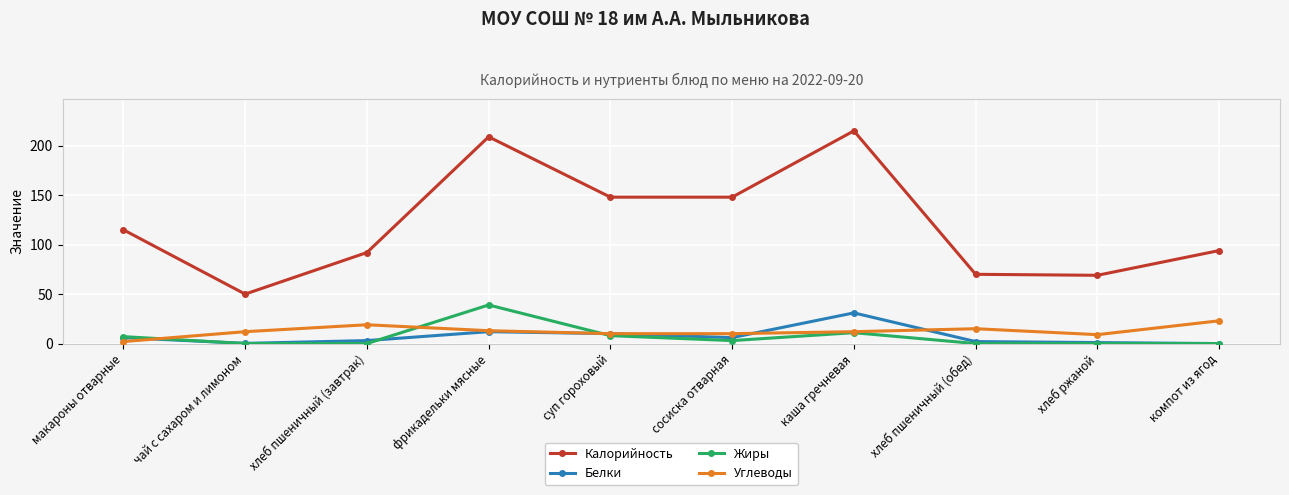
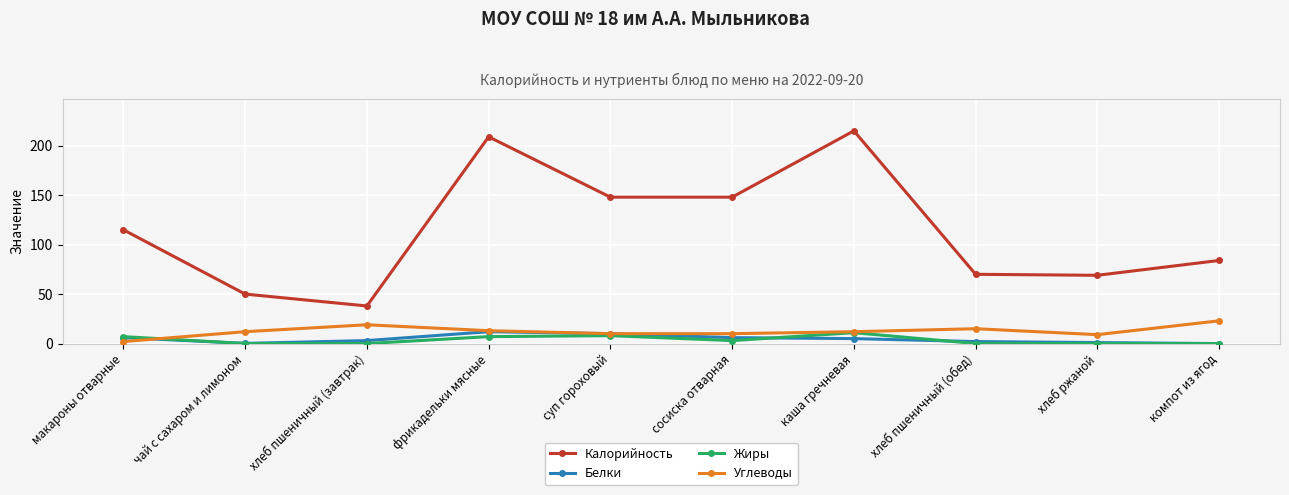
  {
    "Калорийность": {
      "макароны отварные": 120,
      "чай с сахаром и лимоном": 50,
-     "хлеб пшеничный (завтрак)": 90,
+     "хлеб пшеничный (завтрак)": 40,
      "фрикадельки мясные": 210,
      "суп гороховый": 150,
      "сосиска отварная": 150,
      "каша гречневая": 220,
      "хлеб пшеничный (обед)": 70,
      "хлеб ржаной": 70,
-     "компот из ягод": 90
+     "компот из ягод": 80
    },
    "Белки": {
      "хлеб пшеничный (завтрак)": 0,
      "сосиска отварная": 10,
-     "каша гречневая": 30
+     "каша гречневая": 10
    },
    "Жиры": {
      "хлеб пшеничный (завтрак)": 0,
-     "фрикадельки мясные": 40,
+     "фрикадельки мясные": 10,
      "сосиска отварная": 0
    },
    "Углеводы": {
      "макароны отварные": 0,
      "чай с сахаром и лимоном": 10,
      "хлеб пшеничный (завтрак)": 20,
      "сосиска отварная": 10,
      "хлеб пшеничный (обед)": 20,
      "хлеб ржаной": 10,
      "компот из ягод": 20
    }
  }
